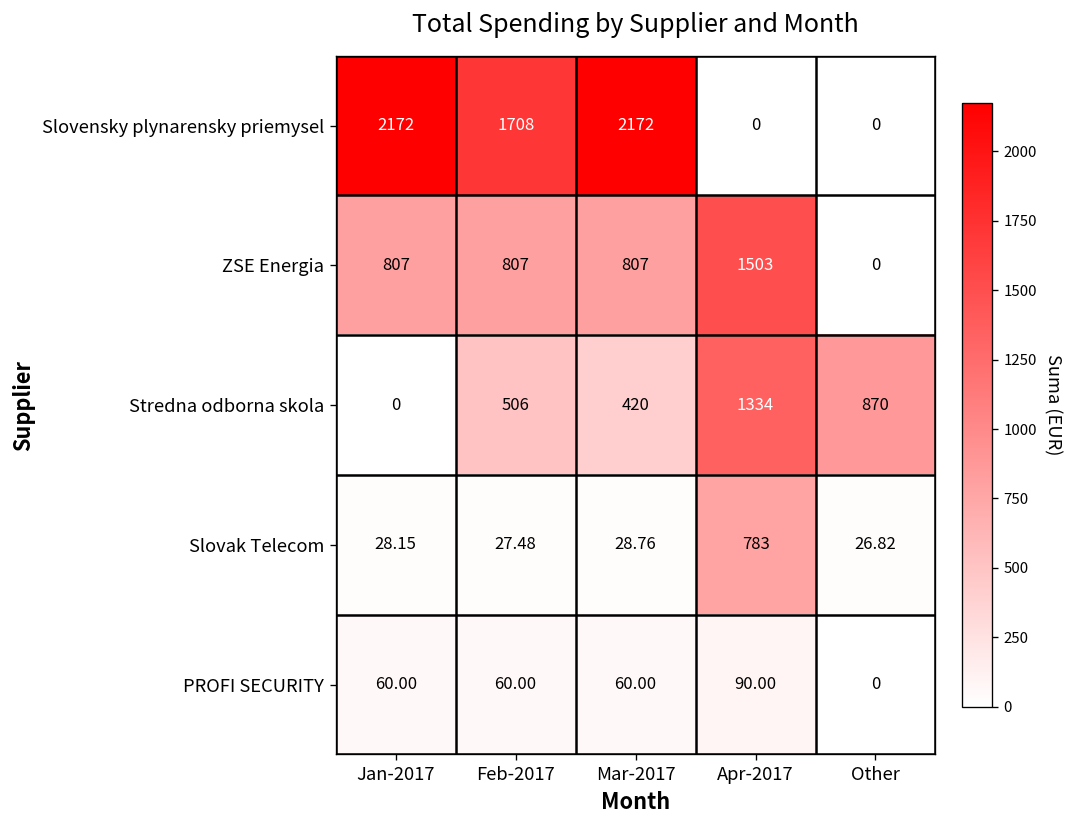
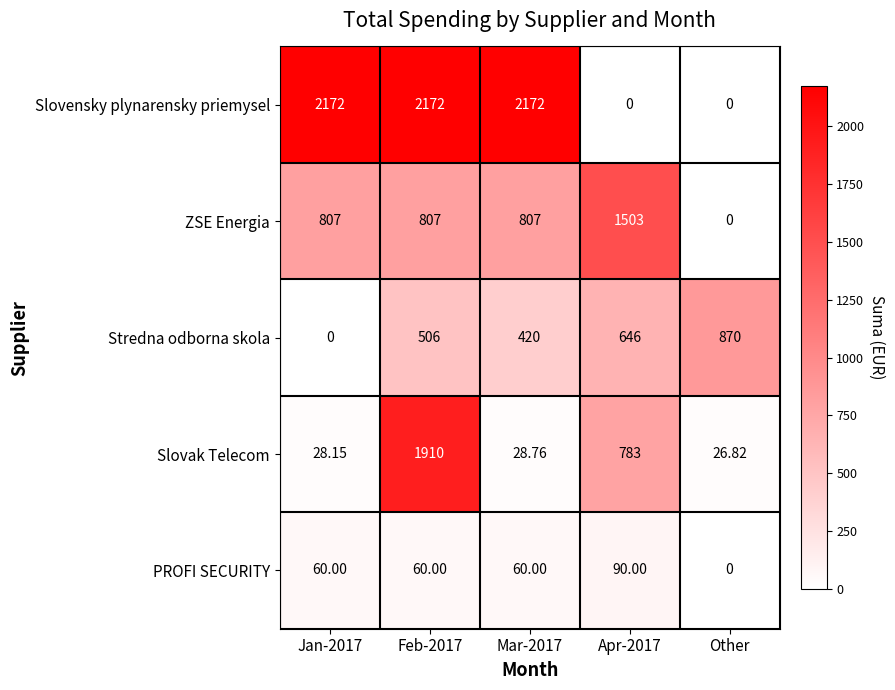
  {
    "Slovensky plynarensky priemysel": {
      "Jan-2017": 2172,
-     "Feb-2017": 1708,
+     "Feb-2017": 2172,
      "Mar-2017": 2172,
      "Apr-2017": 0,
      "Other": 0
    },
    "ZSE Energia": {
      "Jan-2017": 807,
      "Feb-2017": 807,
      "Mar-2017": 807,
      "Apr-2017": 1503,
      "Other": 0
    },
    "Stredna odborna skola": {
      "Jan-2017": 0,
      "Feb-2017": 506,
      "Mar-2017": 420,
-     "Apr-2017": 1334,
+     "Apr-2017": 646,
      "Other": 870
    },
    "Slovak Telecom": {
      "Jan-2017": 28.15,
-     "Feb-2017": 27.48,
+     "Feb-2017": 1910,
      "Mar-2017": 28.76,
      "Apr-2017": 783,
      "Other": 26.82
    },
    "PROFI SECURITY": {
      "Jan-2017": 60.00,
      "Feb-2017": 60.00,
      "Mar-2017": 60.00,
      "Apr-2017": 90.00,
      "Other": 0
    }
  }
